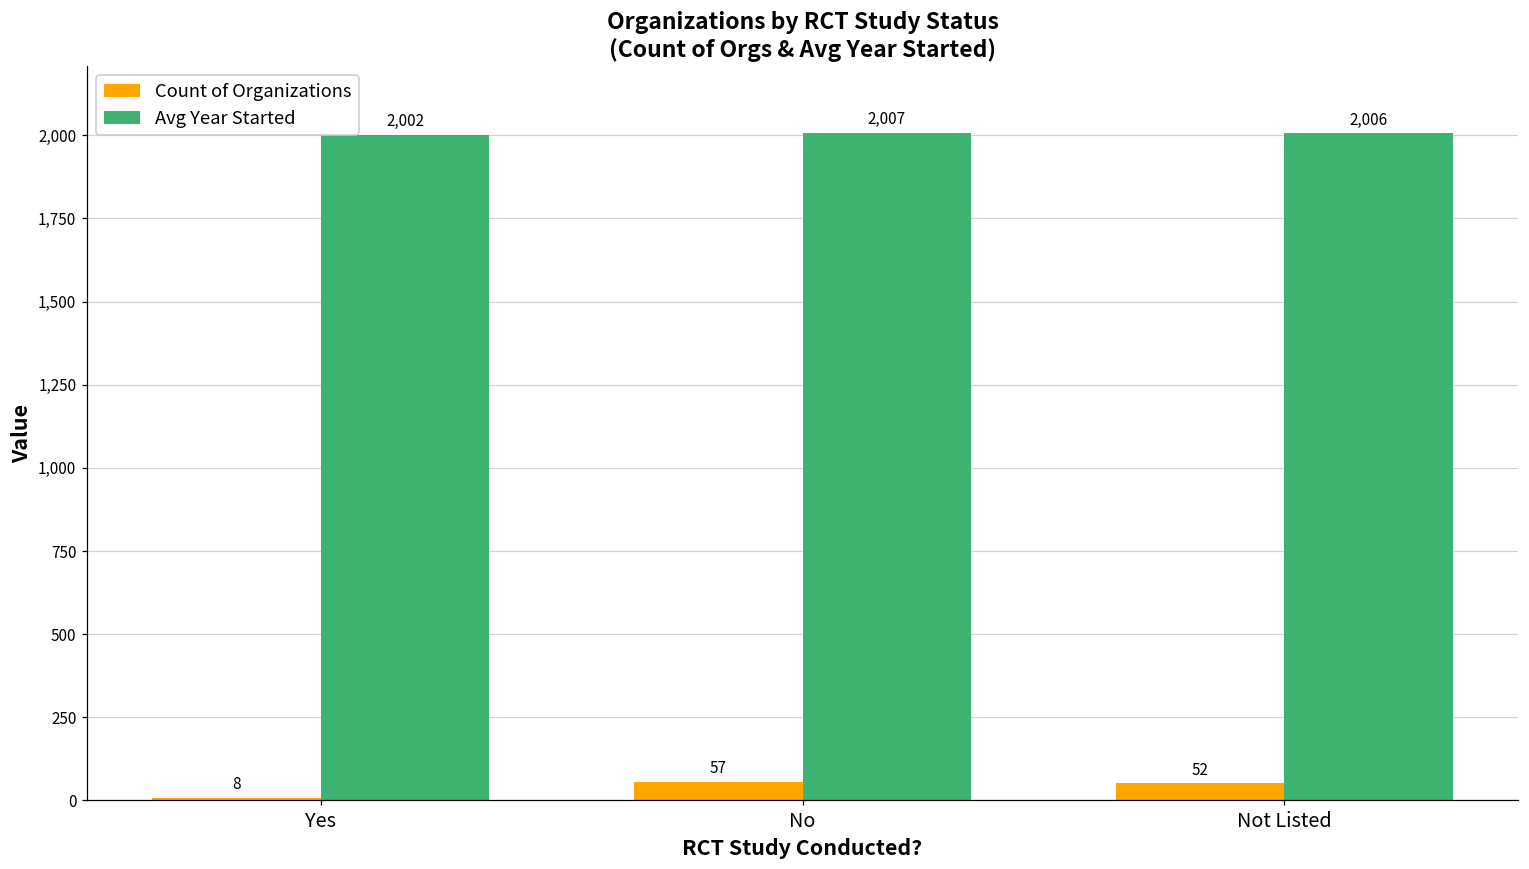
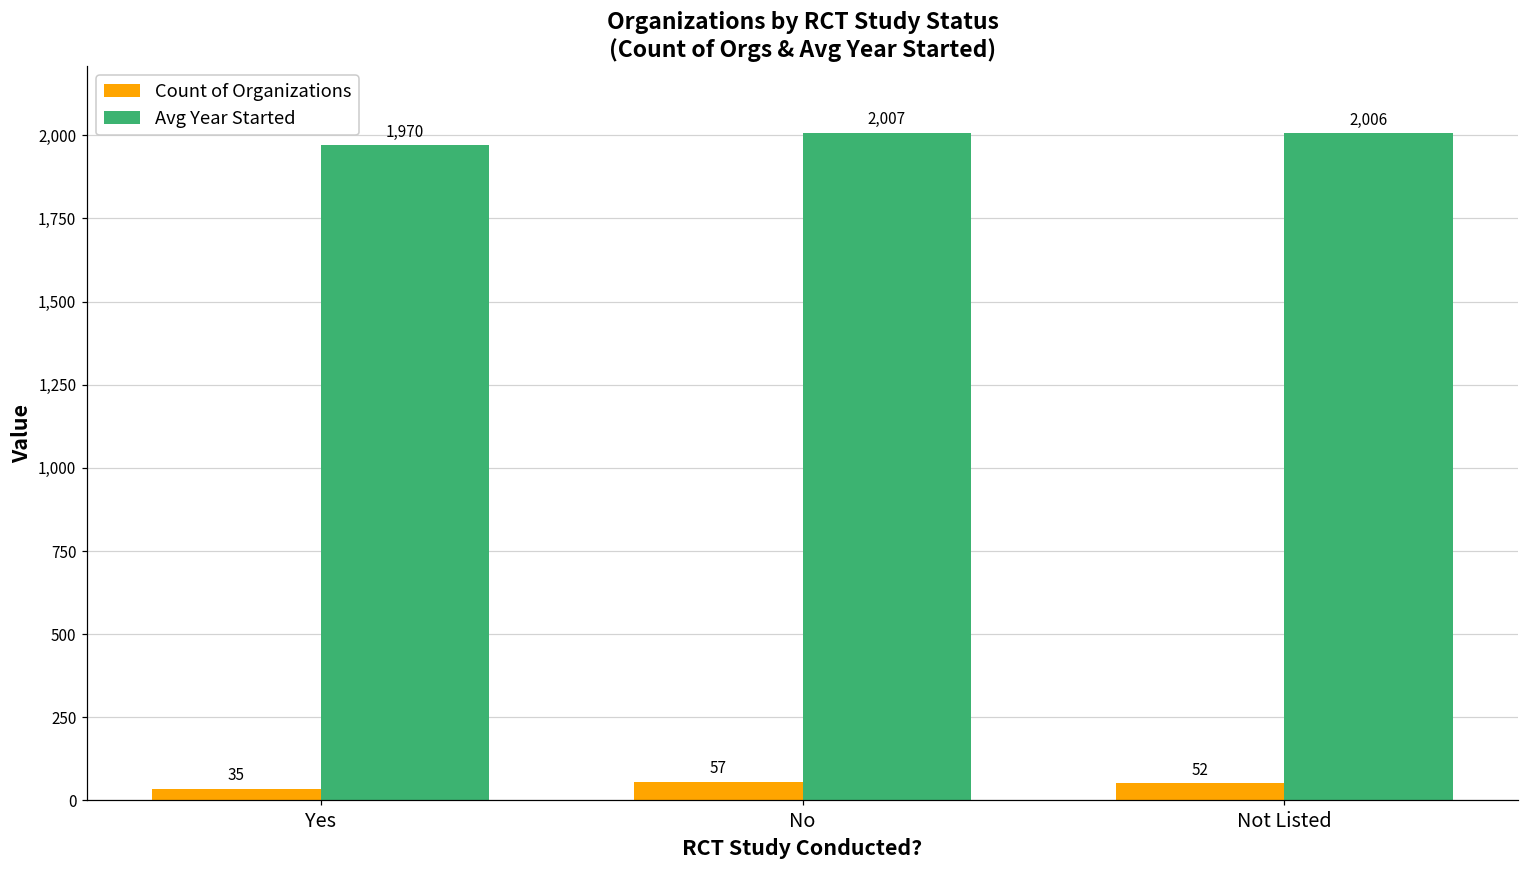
  {
    "Count of Organizations": {
-     "Yes": "8",
+     "Yes": "35",
      "No": "57",
      "Not Listed": "52"
    },
    "Avg Year Started": {
-     "Yes": "2,002",
+     "Yes": "1,970",
      "No": "2,007",
      "Not Listed": "2,006"
    }
  }
